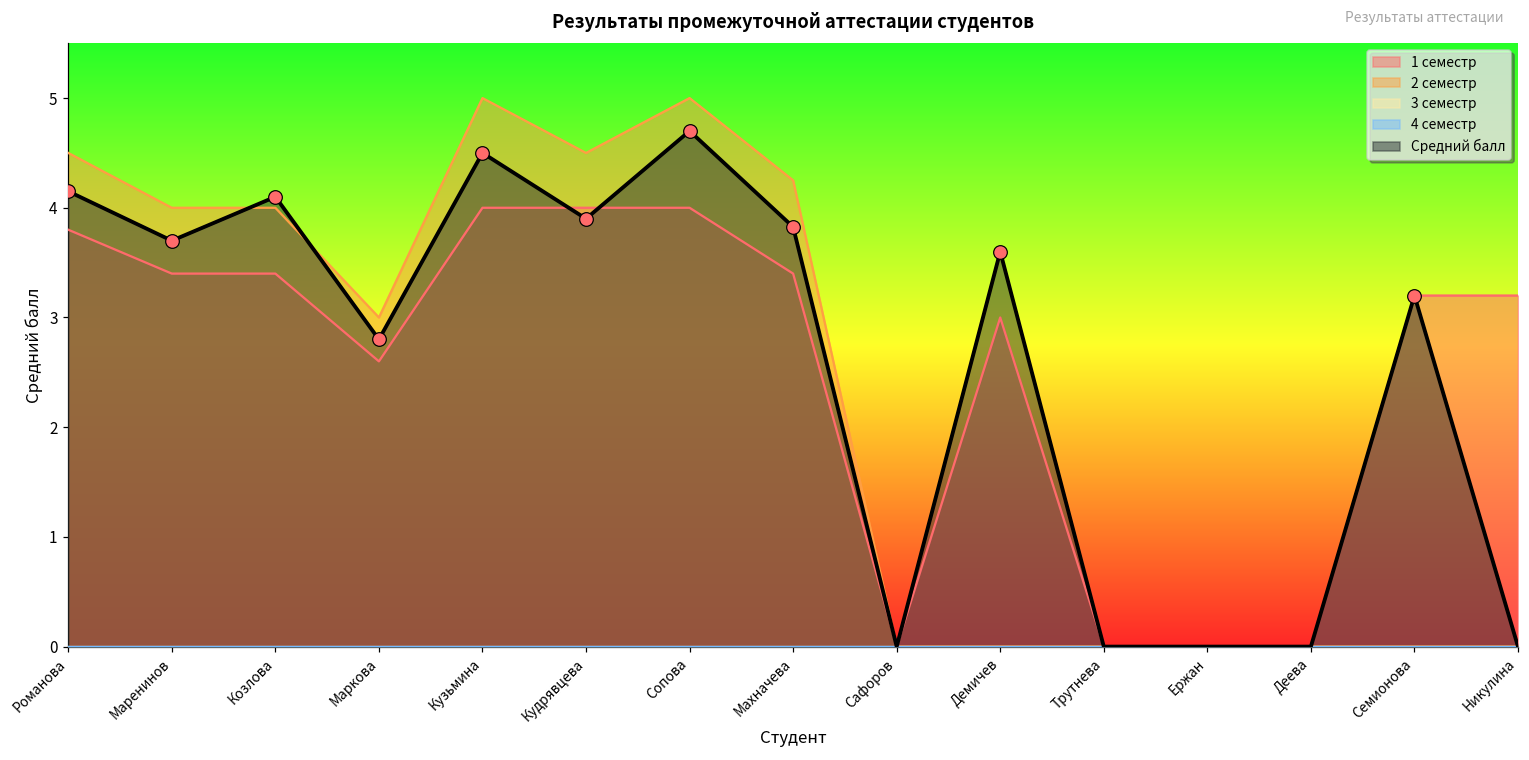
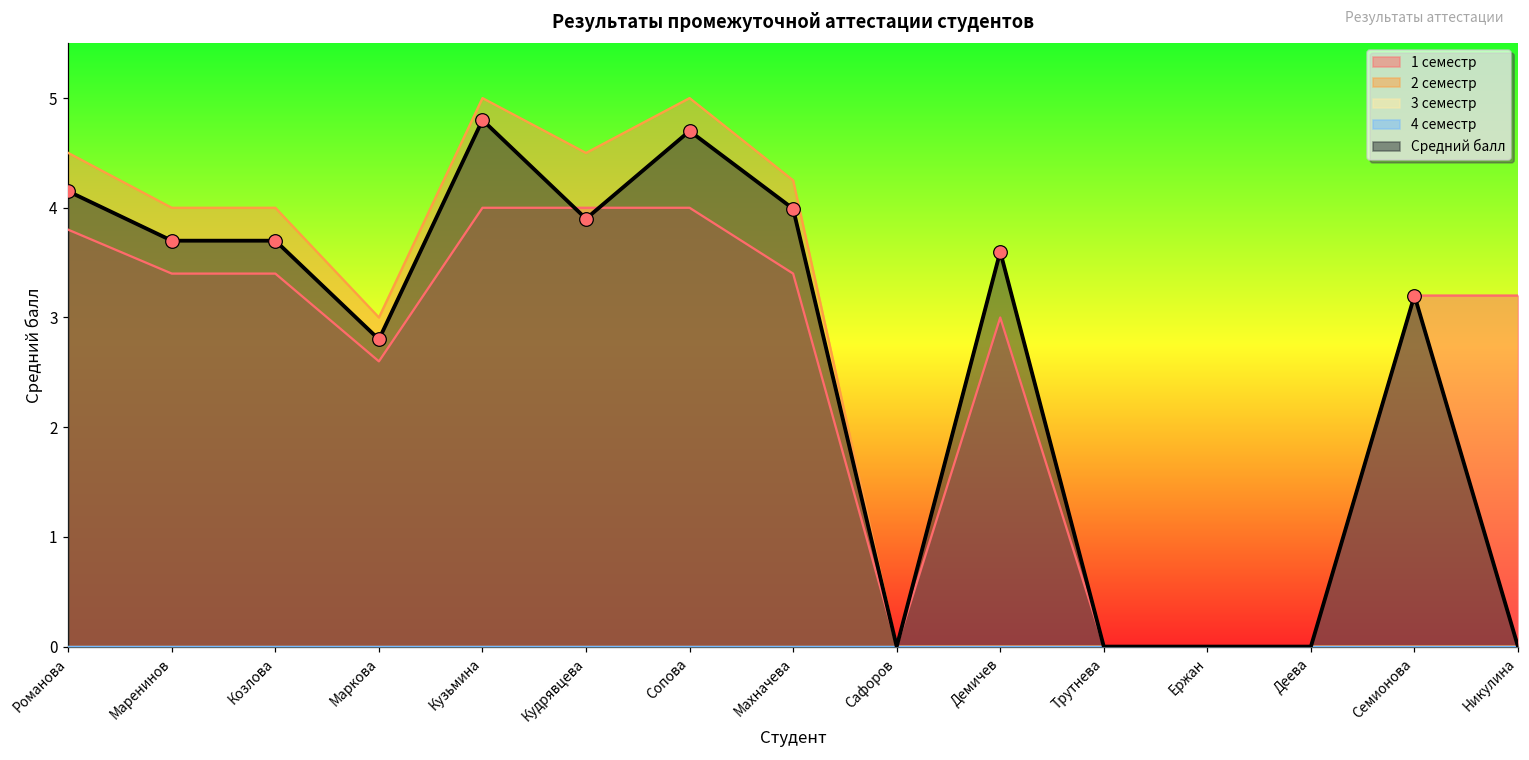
  {
    "4 семестр": {
      "Романова": 0.0,
      "Маренинов": 0.0,
      "Козлова": 0.0,
      "Маркова": 0.0,
      "Кузьмина": 0.0,
      "Кудрявцева": 0.0,
      "Сопова": 0.0,
      "Махначева": 0.0
    },
    "Средний балл": {
-     "Козлова": 4.1,
-     "Кузьмина": 4.5,
-     "Махначева": 3.8
+     "Козлова": 3.7,
+     "Кузьмина": 4.8,
+     "Махначева": 4.0
    }
  }
